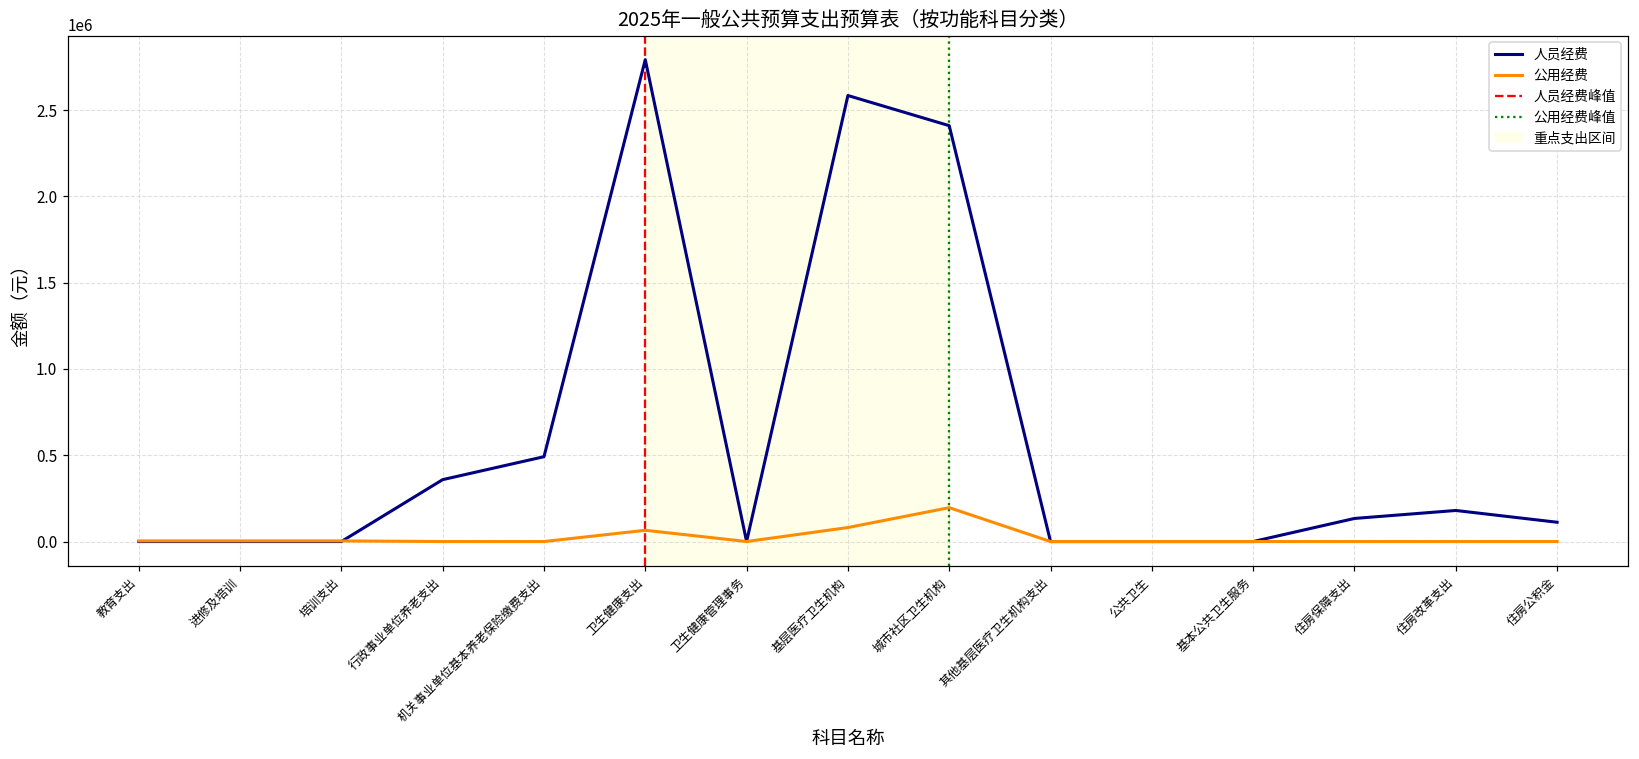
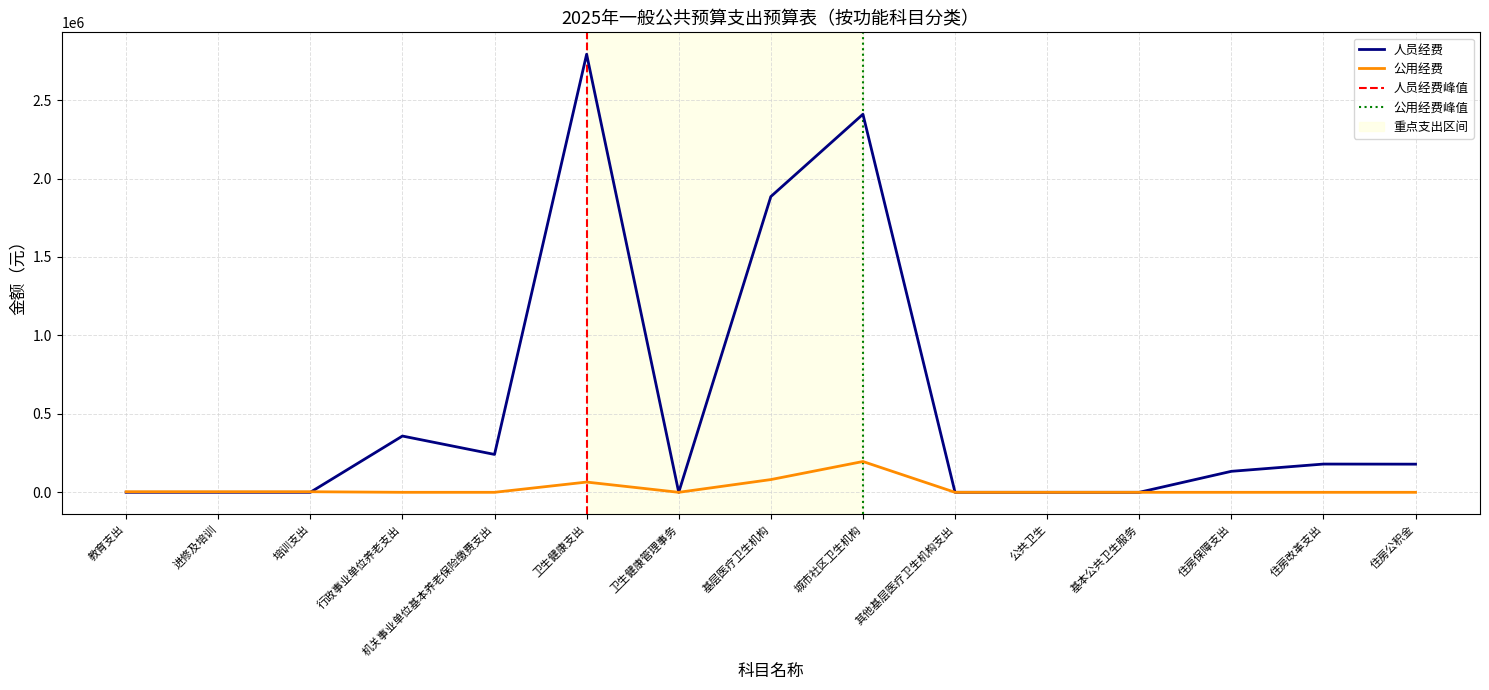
  {
    "人员经费": {
      "行政事业单位养老支出": 360000,
-     "机关事业单位基本养老保险缴费支出": 490000,
+     "机关事业单位基本养老保险缴费支出": 240000,
      "卫生健康支出": 2790000,
-     "基层医疗卫生机构": 2580000,
+     "基层医疗卫生机构": 1880000,
      "城市社区卫生机构": 2410000,
      "住房保障支出": 130000,
      "住房改革支出": 180000,
-     "住房公积金": 110000
+     "住房公积金": 180000
    },
    "公用经费": {
      "行政事业单位养老支出": 0,
      "机关事业单位基本养老保险缴费支出": 0,
      "卫生健康支出": 70000,
      "基层医疗卫生机构": 80000,
      "城市社区卫生机构": 200000,
      "住房保障支出": 0,
      "住房改革支出": 0,
      "住房公积金": 0
    }
  }
